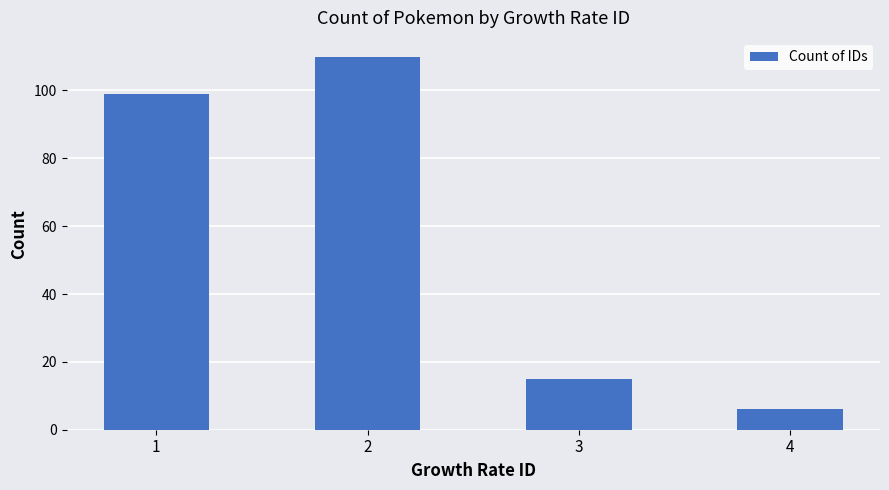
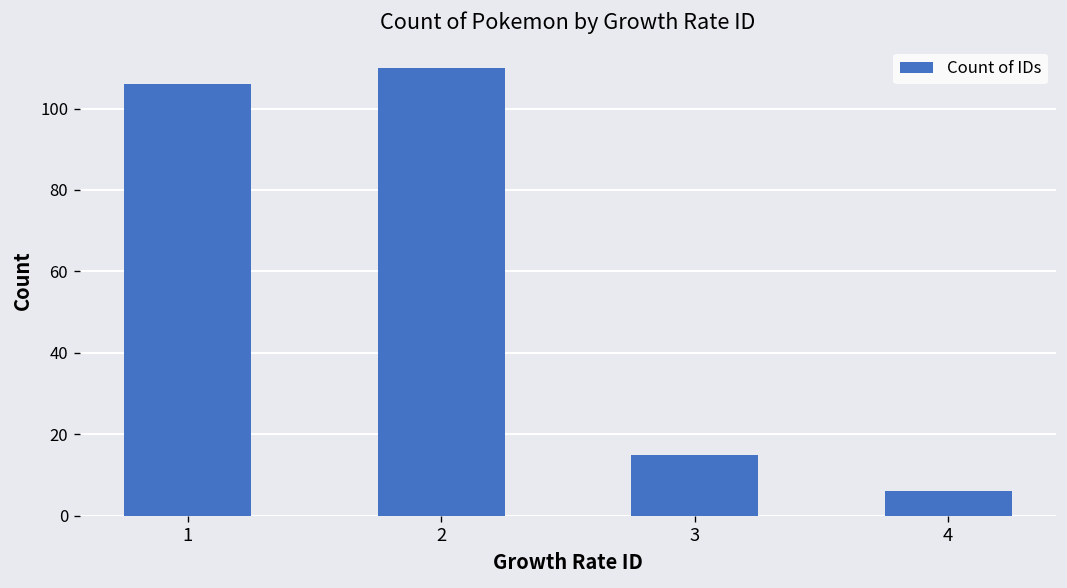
  {
-   "1": 99,
+   "1": 106,
    "2": 110,
    "3": 15,
    "4": 6
  }
